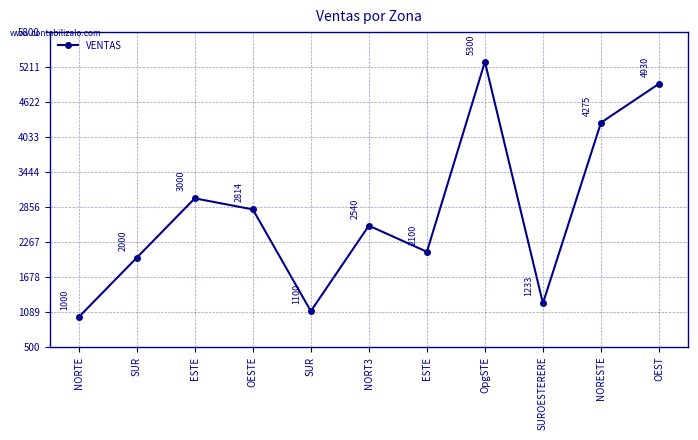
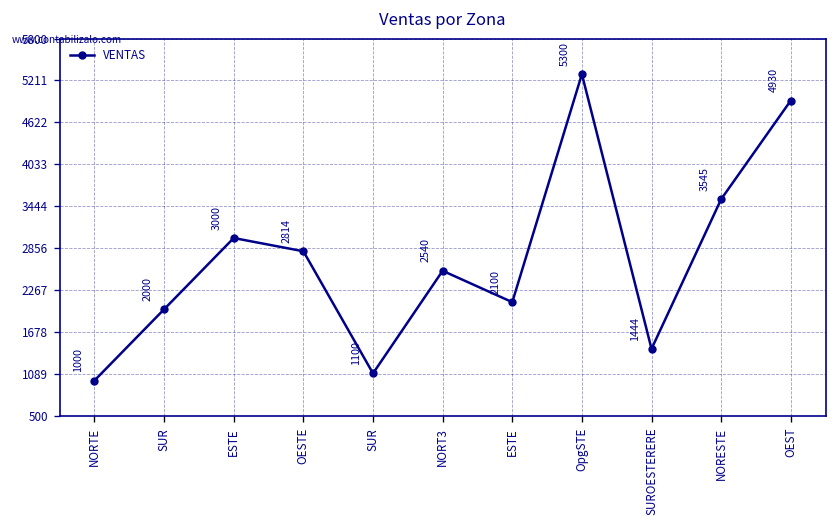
  {
    "NORTE": 1000,
    "OESTE": 2814,
    "NORT3": 2540,
    "OpgSTE": 5300,
-   "SUROESTERERE": 1233,
-   "NORESTE": 4275,
+   "SUROESTERERE": 1444,
+   "NORESTE": 3545,
    "OEST": 4930
  }
